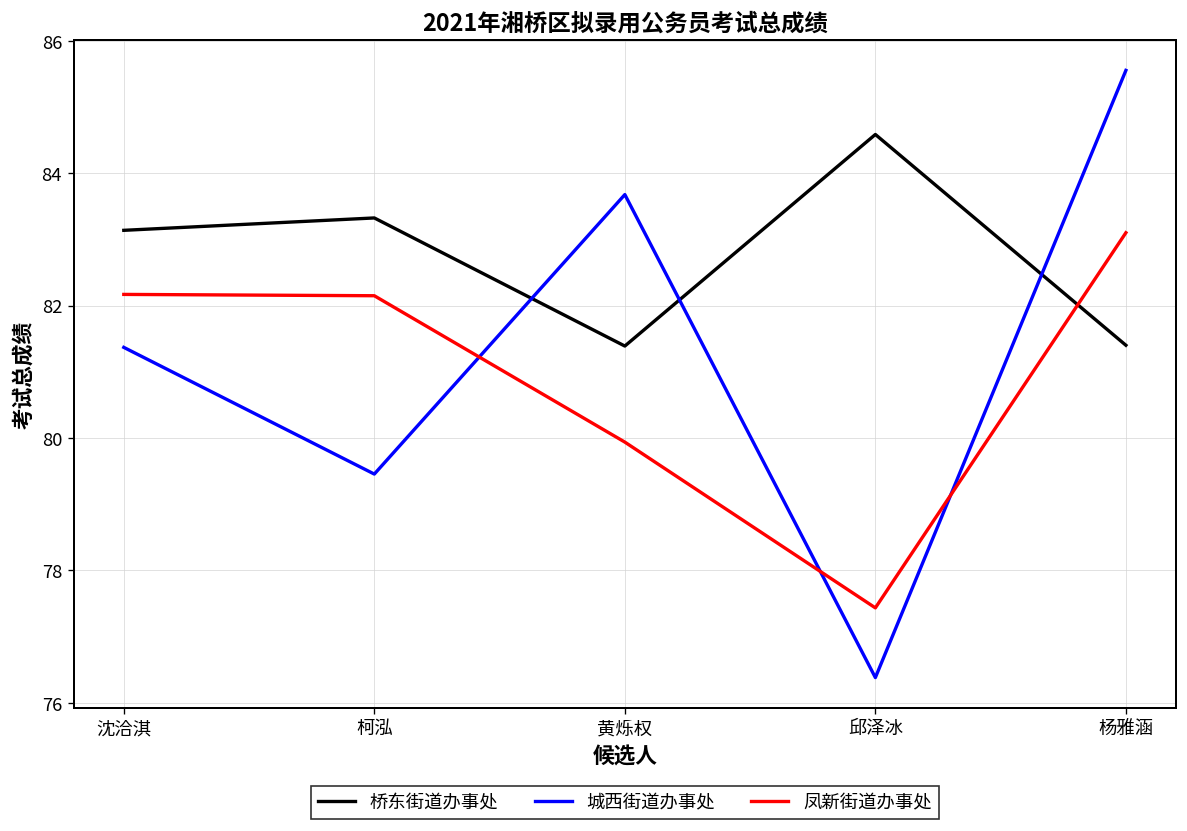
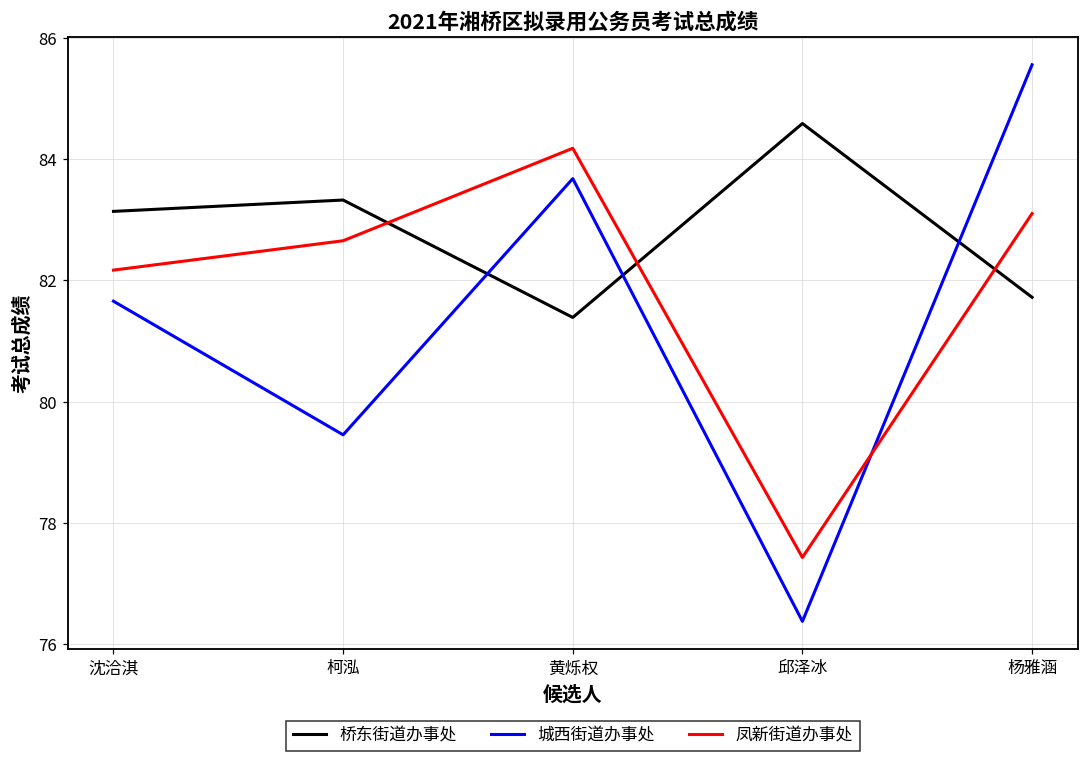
  {
    "桥东街道办事处": {
      "沈洽淇": 83.1,
      "柯泓": 83.3,
      "黄烁权": 81.4,
      "邱泽冰": 84.6,
-     "杨雅涵": 81.4
+     "杨雅涵": 81.7
    },
    "城西街道办事处": {
-     "沈洽淇": 81.4,
+     "沈洽淇": 81.7,
      "柯泓": 79.5,
      "黄烁权": 83.7,
      "邱泽冰": 76.4,
      "杨雅涵": 85.6
    },
    "凤新街道办事处": {
      "沈洽淇": 82.2,
-     "柯泓": 82.1,
-     "黄烁权": 79.9,
+     "柯泓": 82.7,
+     "黄烁权": 84.2,
      "邱泽冰": 77.4,
      "杨雅涵": 83.1
    }
  }
